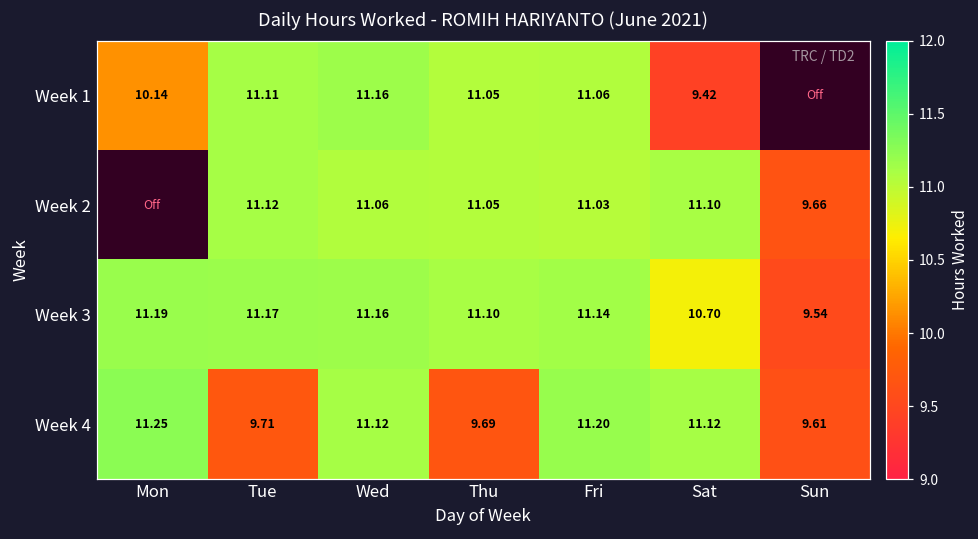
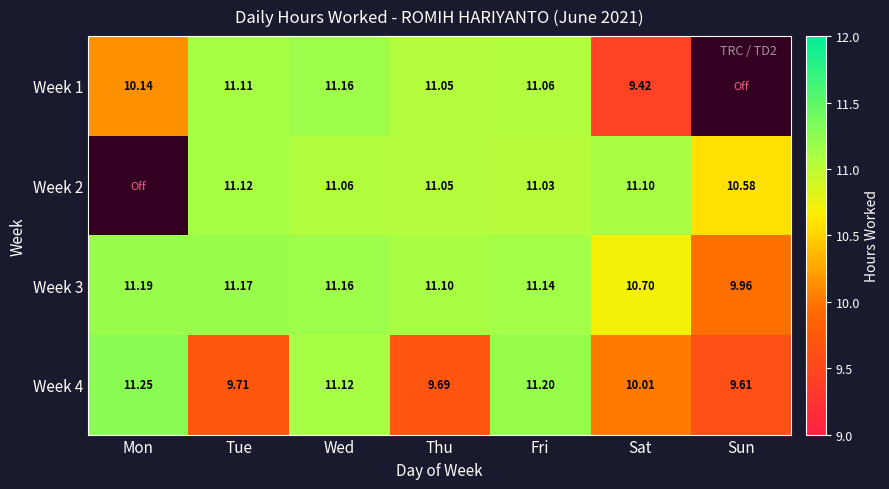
  {
    "Week 1": {
      "Mon": 10.14,
      "Tue": 11.11,
      "Wed": 11.16,
      "Thu": 11.05,
      "Fri": 11.06,
      "Sat": 9.42
    },
    "Week 2": {
      "Tue": 11.12,
      "Wed": 11.06,
      "Thu": 11.05,
      "Fri": 11.03,
      "Sat": 11.10,
-     "Sun": 9.66
+     "Sun": 10.58
    },
    "Week 3": {
      "Mon": 11.19,
      "Tue": 11.17,
      "Wed": 11.16,
      "Thu": 11.10,
      "Fri": 11.14,
      "Sat": 10.70,
-     "Sun": 9.54
+     "Sun": 9.96
    },
    "Week 4": {
      "Mon": 11.25,
      "Tue": 9.71,
      "Wed": 11.12,
      "Thu": 9.69,
      "Fri": 11.20,
-     "Sat": 11.12,
+     "Sat": 10.01,
      "Sun": 9.61
    }
  }
